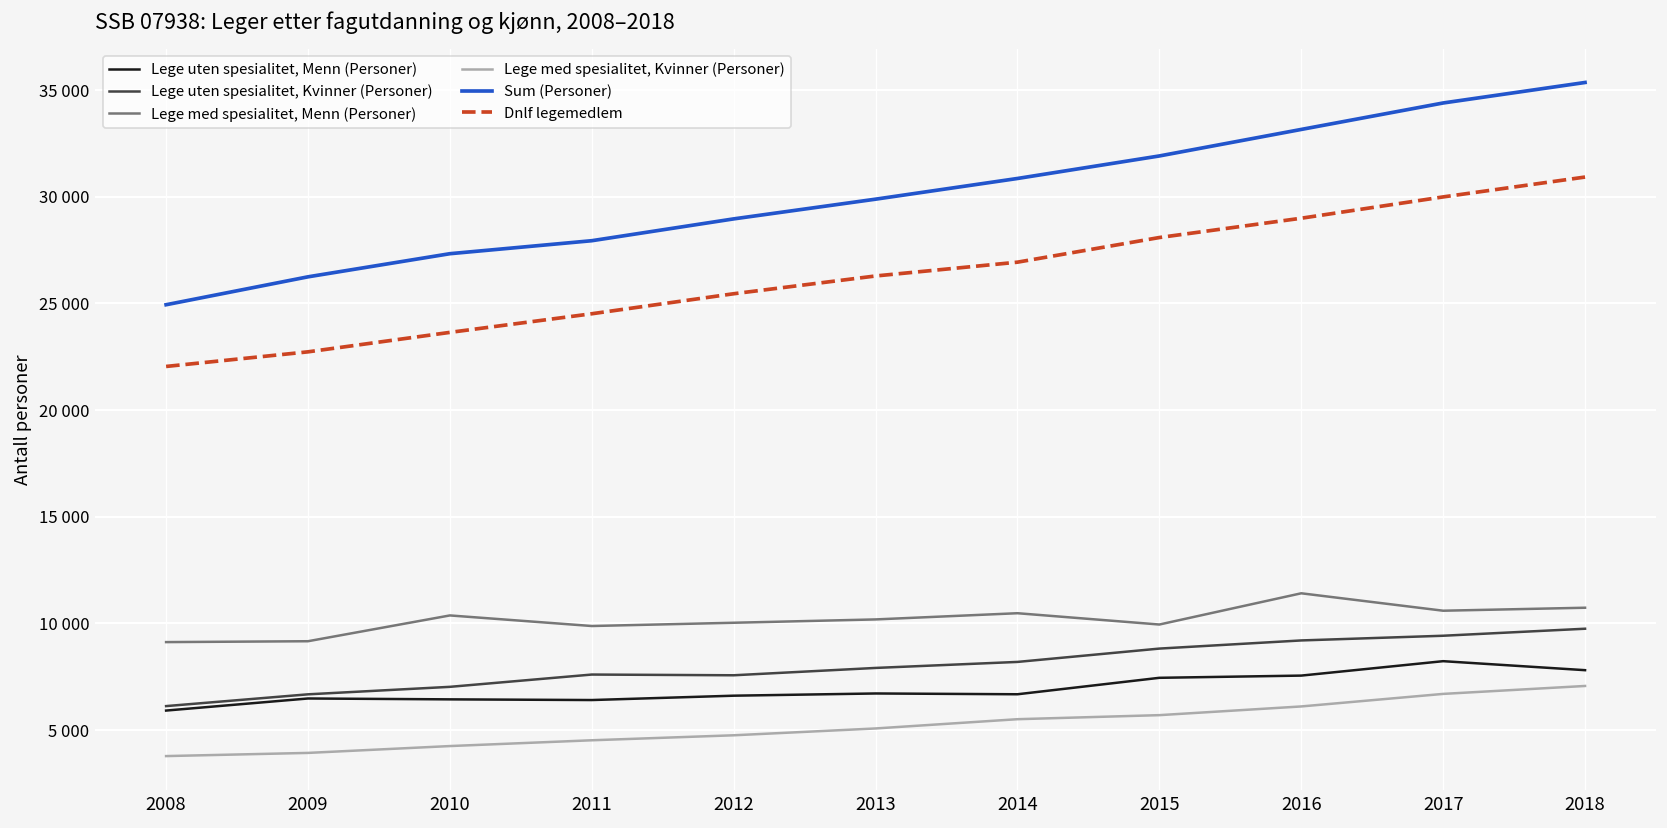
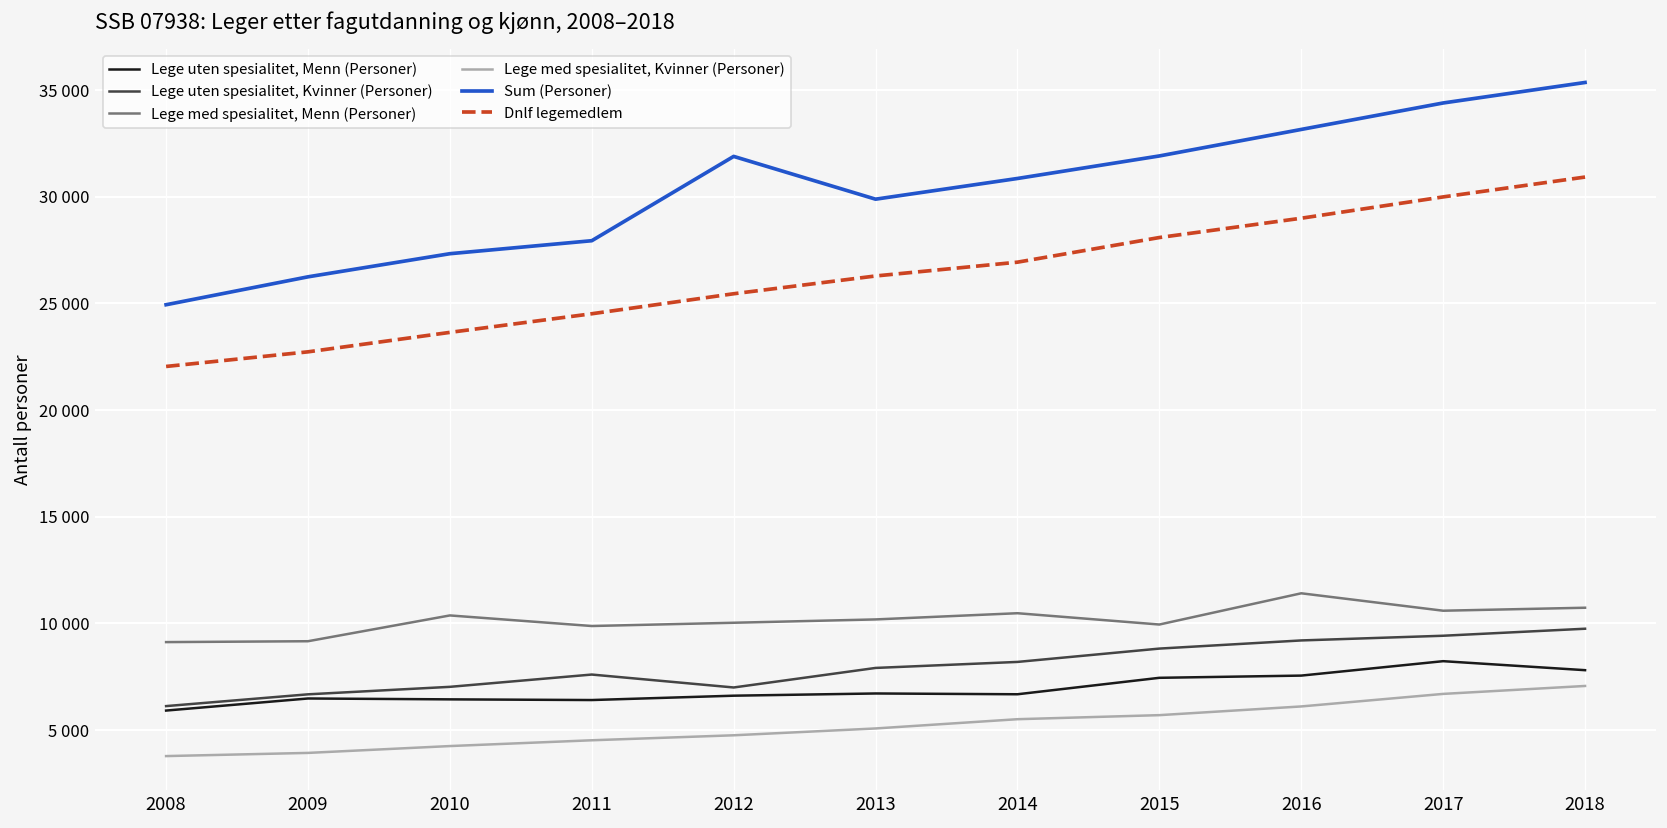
  {
    "Lege uten spesialitet, Menn (Personer)": {
      "2008": 5900,
      "2009": 6500,
      "2010": 6400,
      "2011": 6400,
      "2012": 6600,
      "2013": 6700,
      "2014": 6700,
      "2015": 7400,
      "2016": 7600,
      "2017": 8200,
      "2018": 7800
    },
    "Lege uten spesialitet, Kvinner (Personer)": {
      "2008": 6100,
      "2009": 6700,
      "2010": 7000,
      "2011": 7600,
-     "2012": 7600,
+     "2012": 7000,
      "2013": 7900,
      "2014": 8200,
      "2015": 8800,
      "2016": 9200,
      "2017": 9400,
      "2018": 9700
    },
    "Lege med spesialitet, Menn (Personer)": {
      "2008": 9100,
      "2009": 9200,
      "2010": 10400,
      "2011": 9900,
      "2012": 10000,
      "2013": 10200,
      "2014": 10500,
      "2015": 9900,
      "2016": 11400,
      "2017": 10600,
      "2018": 10700
    },
    "Lege med spesialitet, Kvinner (Personer)": {
      "2008": 3800,
      "2009": 3900,
      "2010": 4200,
      "2011": 4500,
      "2012": 4800,
      "2013": 5100,
      "2014": 5500,
      "2015": 5700,
      "2016": 6100,
      "2017": 6700,
      "2018": 7100
    },
    "Sum (Personer)": {
      "2008": 24900,
      "2009": 26200,
      "2010": 27300,
      "2011": 27900,
-     "2012": 29000,
+     "2012": 31900,
      "2013": 29900,
      "2014": 30900,
      "2015": 31900,
      "2016": 33200,
      "2017": 34400,
      "2018": 35400
    },
    "Dnlf legemedlem": {
      "2008": 22000,
      "2009": 22700,
      "2010": 23600,
      "2011": 24500,
      "2012": 25500,
      "2013": 26300,
      "2014": 26900,
      "2015": 28100,
      "2016": 29000,
      "2017": 30000,
      "2018": 30900
    }
  }
